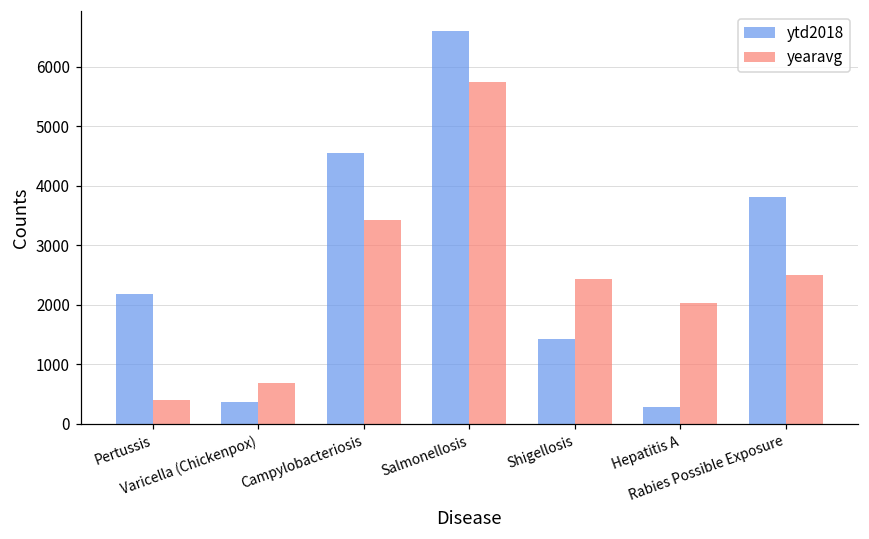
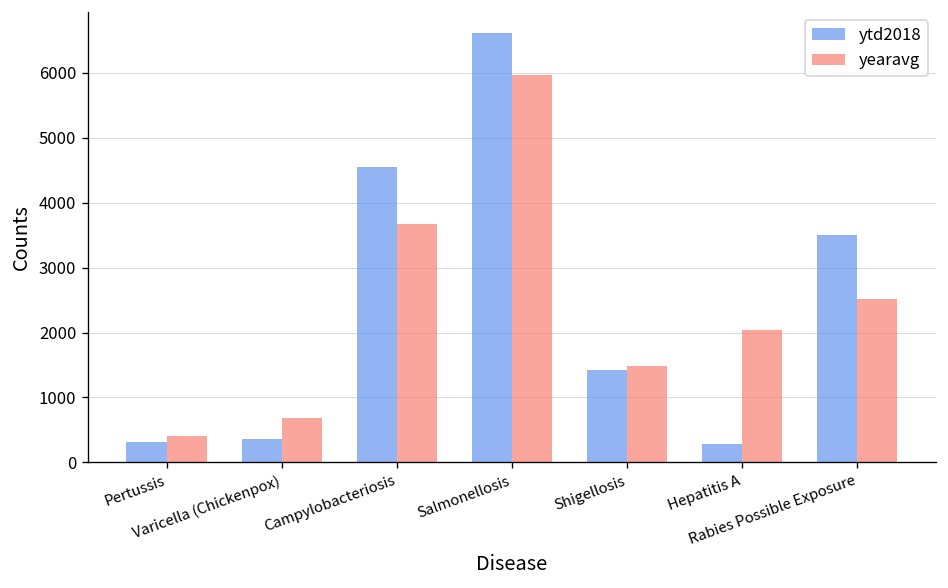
  {
    "ytd2018": {
-     "Pertussis": 2200,
+     "Pertussis": 300,
      "Varicella (Chickenpox)": 400,
      "Campylobacteriosis": 4500,
      "Salmonellosis": 6600,
      "Shigellosis": 1400,
      "Hepatitis A": 300,
-     "Rabies Possible Exposure": 3800
+     "Rabies Possible Exposure": 3500
    },
    "yearavg": {
      "Pertussis": 400,
      "Varicella (Chickenpox)": 700,
-     "Campylobacteriosis": 3400,
-     "Salmonellosis": 5700,
-     "Shigellosis": 2400,
+     "Campylobacteriosis": 3700,
+     "Salmonellosis": 6000,
+     "Shigellosis": 1500,
      "Hepatitis A": 2000,
      "Rabies Possible Exposure": 2500
    }
  }
